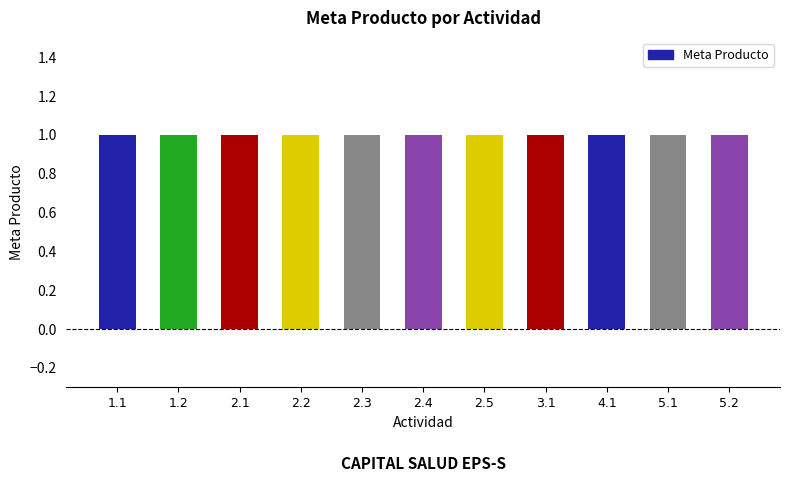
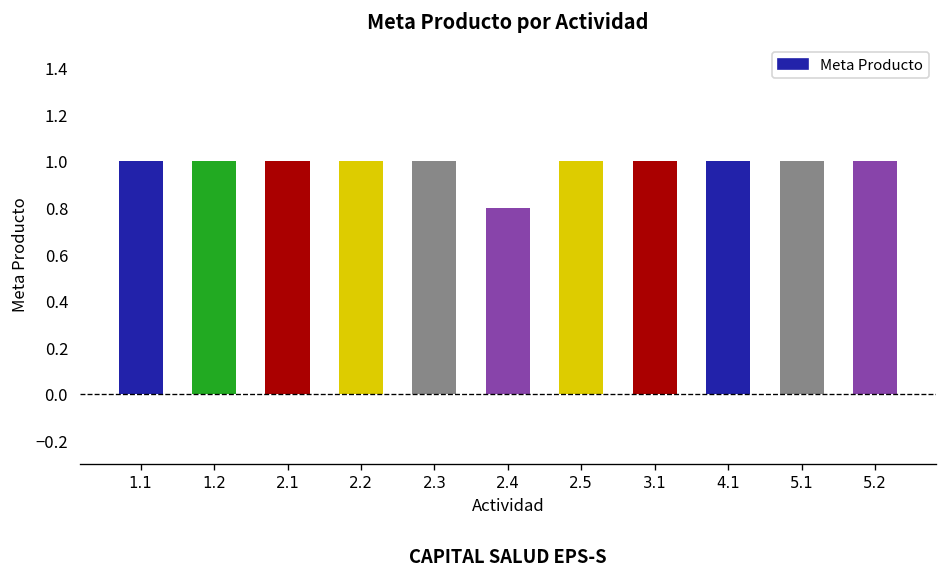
  {
    "1.1": 1.0,
    "1.2": 1.0,
    "2.1": 1.0,
    "2.2": 1.0,
    "2.3": 1.0,
-   "2.4": 1.0,
+   "2.4": 0.8,
    "2.5": 1.0,
    "3.1": 1.0,
    "4.1": 1.0,
    "5.1": 1.0,
    "5.2": 1.0
  }
